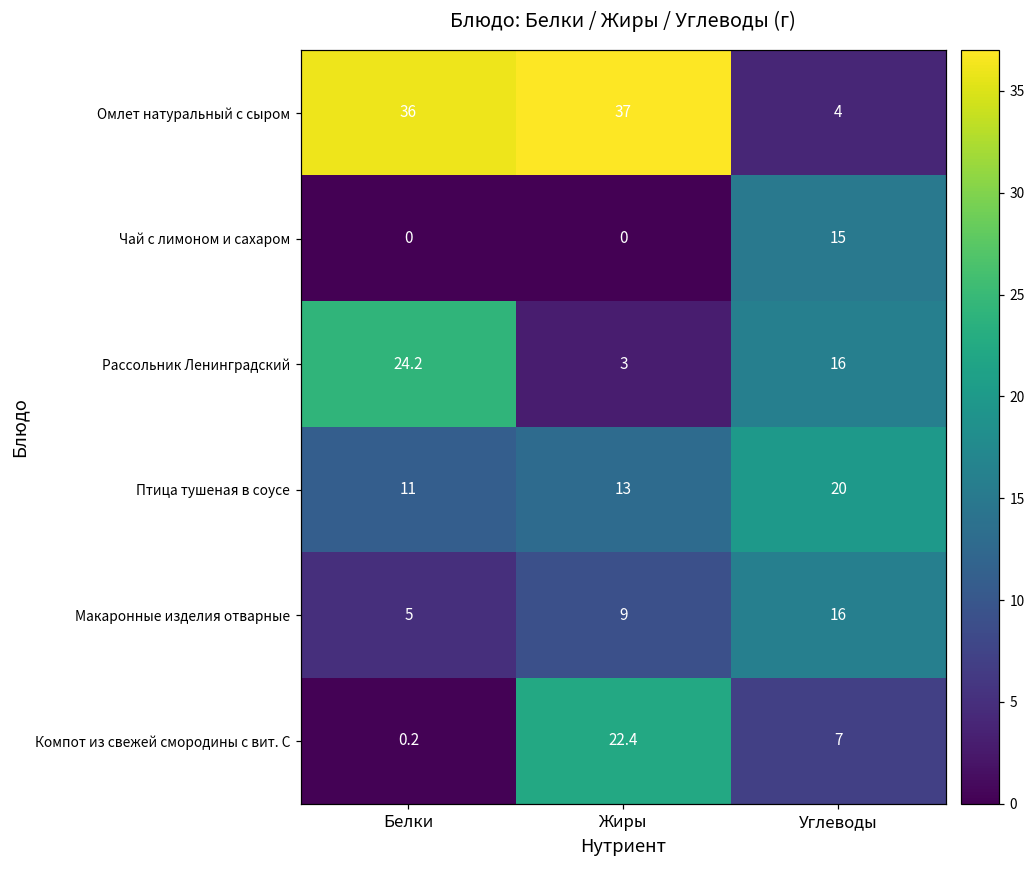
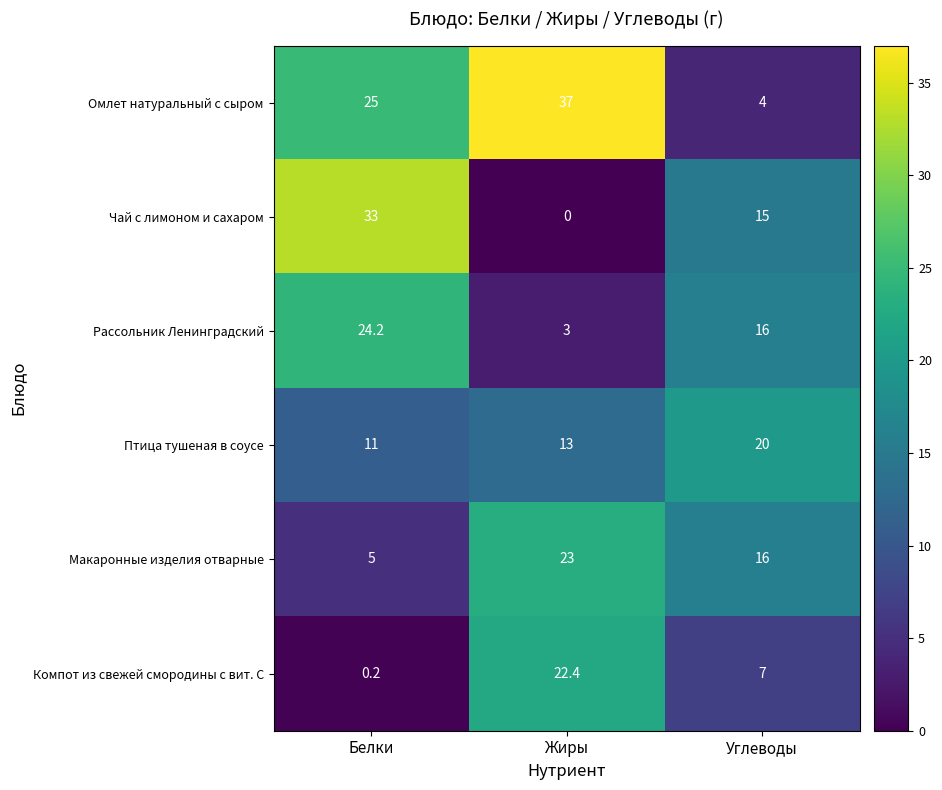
  {
    "Омлет натуральный с сыром": {
-     "Белки": 36,
+     "Белки": 25,
      "Жиры": 37,
      "Углеводы": 4
    },
    "Чай с лимоном и сахаром": {
-     "Белки": 0,
+     "Белки": 33,
      "Жиры": 0,
      "Углеводы": 15
    },
    "Рассольник Ленинградский": {
      "Белки": 24.2,
      "Жиры": 3,
      "Углеводы": 16
    },
    "Птица тушеная в соусе": {
      "Белки": 11,
      "Жиры": 13,
      "Углеводы": 20
    },
    "Макаронные изделия отварные": {
      "Белки": 5,
-     "Жиры": 9,
+     "Жиры": 23,
      "Углеводы": 16
    },
    "Компот из свежей смородины с вит. С": {
      "Белки": 0.2,
      "Жиры": 22.4,
      "Углеводы": 7
    }
  }
